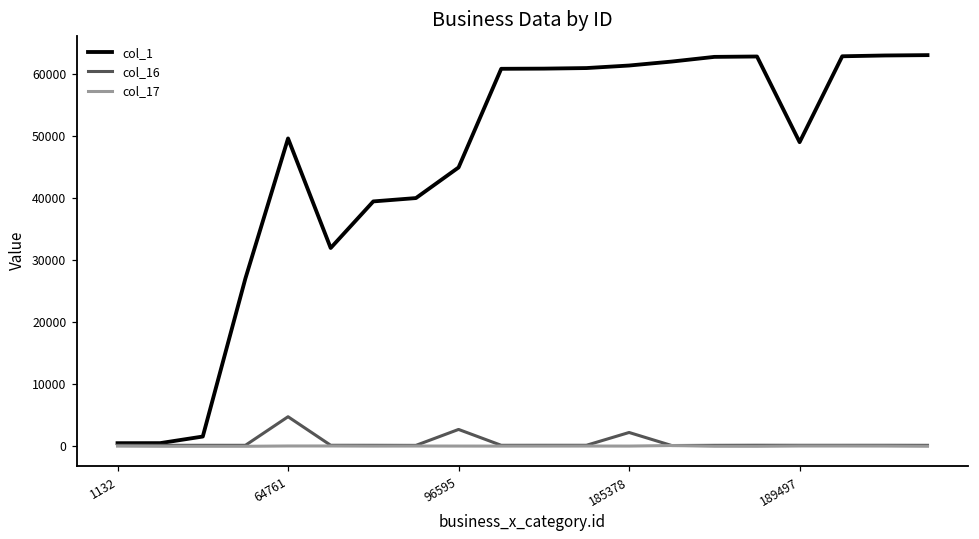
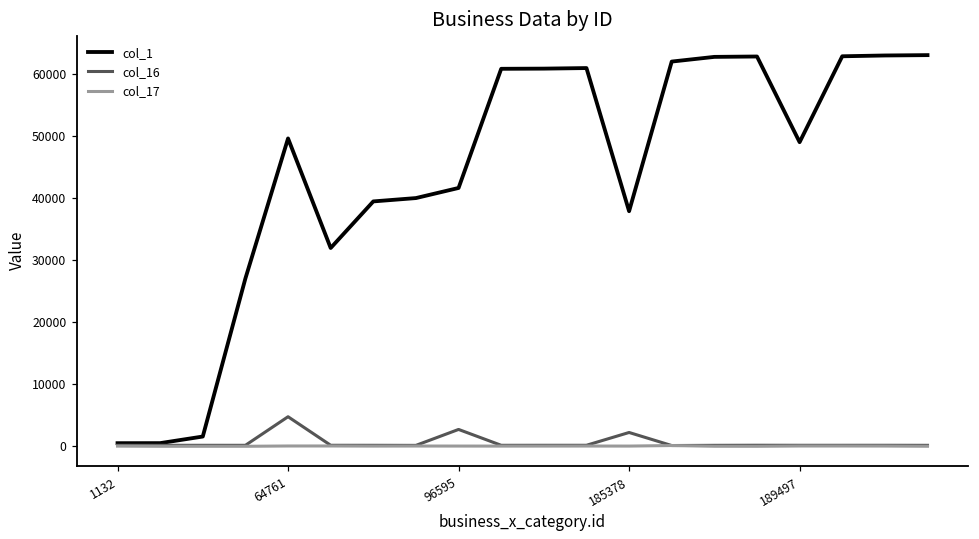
  {
    "col_1": {
      "64761": 50000,
-     "96595": 45000,
-     "185378": 61000,
+     "96595": 42000,
+     "185378": 38000,
      "189497": 49000
    },
    "col_16": {
      "64761": 5000,
      "96595": 3000,
      "185378": 2000
    },
    "col_17": {
      "64761": 0,
      "96595": 0,
      "185378": 0
    }
  }
